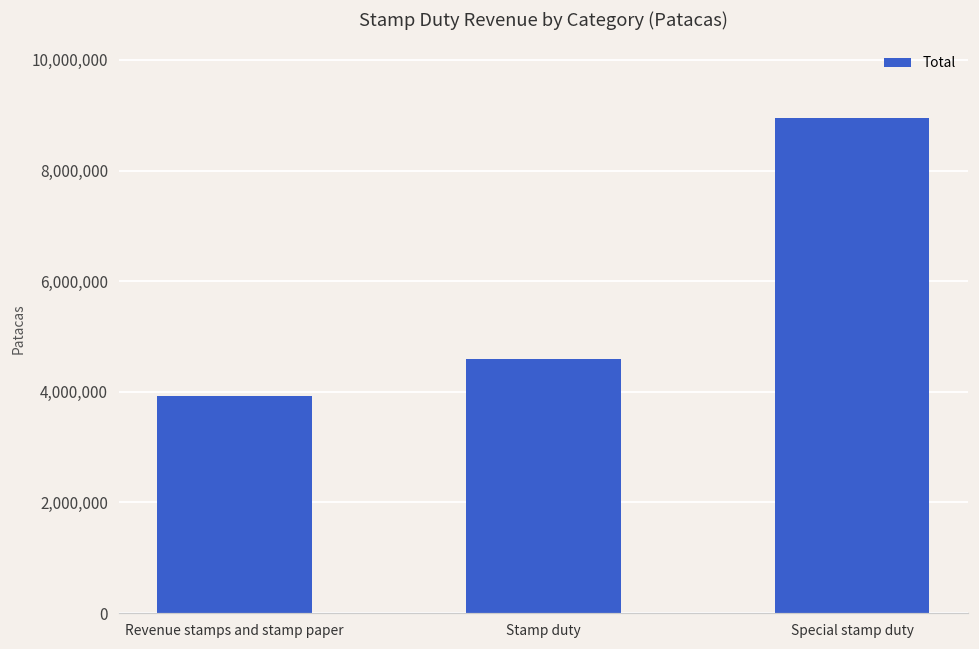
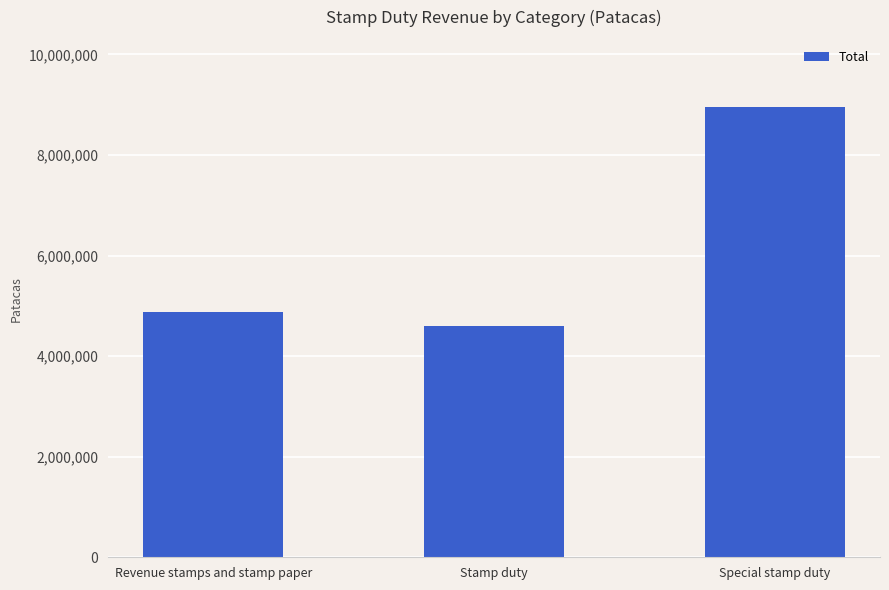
  {
-   "Revenue stamps and stamp paper": "3,900,000",
+   "Revenue stamps and stamp paper": "4,900,000",
    "Stamp duty": "4,600,000",
    "Special stamp duty": "8,900,000"
  }
